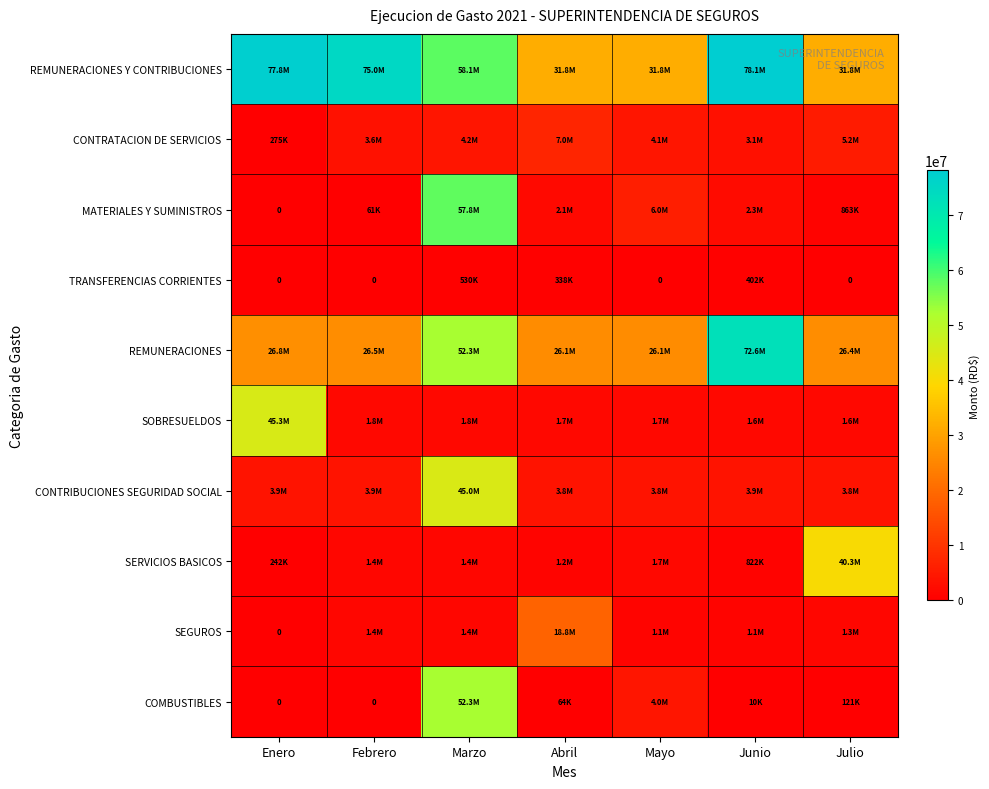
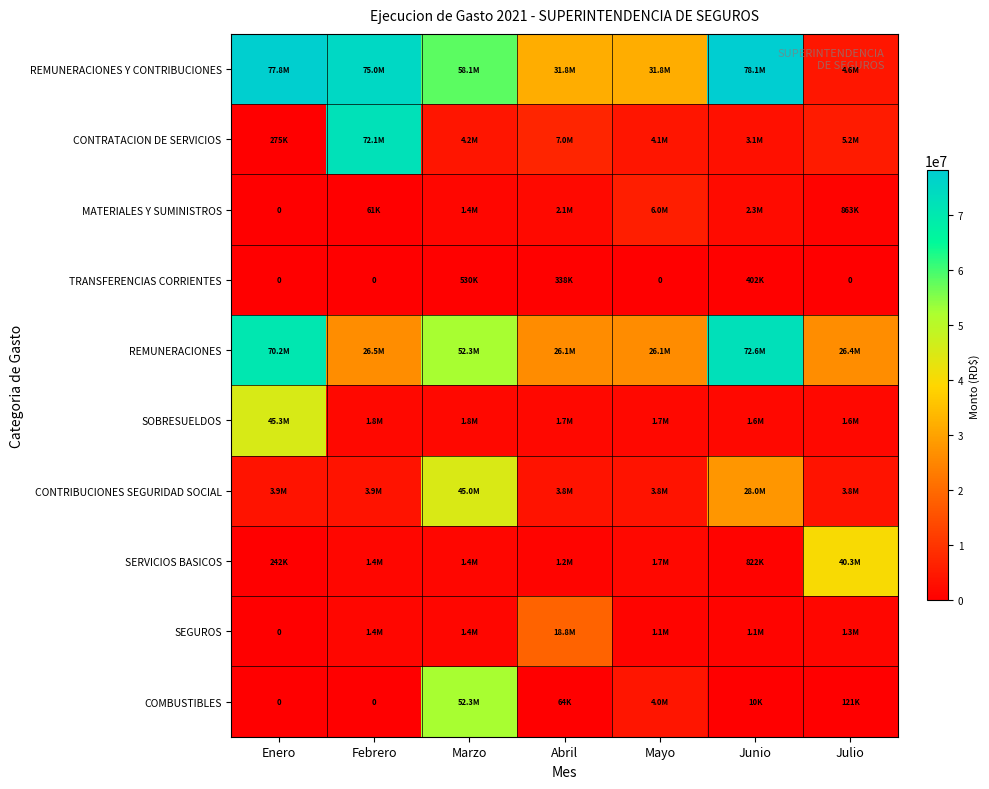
  {
    "REMUNERACIONES Y CONTRIBUCIONES": {
      "Enero": "77.8M",
      "Febrero": "75.0M",
      "Marzo": "58.1M",
      "Abril": "31.8M",
      "Mayo": "31.8M",
      "Junio": "78.1M",
-     "Julio": "31.8M"
+     "Julio": "4.6M"
    },
    "CONTRATACION DE SERVICIOS": {
      "Enero": "275K",
-     "Febrero": "3.6M",
+     "Febrero": "72.1M",
      "Marzo": "4.2M",
      "Abril": "7.0M",
      "Mayo": "4.1M",
      "Junio": "3.1M",
      "Julio": "5.2M"
    },
    "MATERIALES Y SUMINISTROS": {
      "Enero": "0",
      "Febrero": "61K",
-     "Marzo": "57.8M",
+     "Marzo": "1.4M",
      "Abril": "2.1M",
      "Mayo": "6.0M",
      "Junio": "2.3M",
      "Julio": "863K"
    },
    "TRANSFERENCIAS CORRIENTES": {
      "Enero": "0",
      "Febrero": "0",
      "Marzo": "530K",
      "Abril": "338K",
      "Mayo": "0",
      "Junio": "402K",
      "Julio": "0"
    },
    "REMUNERACIONES": {
-     "Enero": "26.8M",
+     "Enero": "70.2M",
      "Febrero": "26.5M",
      "Marzo": "52.3M",
      "Abril": "26.1M",
      "Mayo": "26.1M",
      "Junio": "72.6M",
      "Julio": "26.4M"
    },
    "SOBRESUELDOS": {
      "Enero": "45.3M",
      "Febrero": "1.8M",
      "Marzo": "1.8M",
      "Abril": "1.7M",
      "Mayo": "1.7M",
      "Junio": "1.6M",
      "Julio": "1.6M"
    },
    "CONTRIBUCIONES SEGURIDAD SOCIAL": {
      "Enero": "3.9M",
      "Febrero": "3.9M",
      "Marzo": "45.0M",
      "Abril": "3.8M",
      "Mayo": "3.8M",
-     "Junio": "3.9M",
+     "Junio": "28.0M",
      "Julio": "3.8M"
    },
    "SERVICIOS BASICOS": {
      "Enero": "242K",
      "Febrero": "1.4M",
      "Marzo": "1.4M",
      "Abril": "1.2M",
      "Mayo": "1.7M",
      "Junio": "822K",
      "Julio": "40.3M"
    },
    "SEGUROS": {
      "Enero": "0",
      "Febrero": "1.4M",
      "Marzo": "1.4M",
      "Abril": "18.8M",
      "Mayo": "1.1M",
      "Junio": "1.1M",
      "Julio": "1.3M"
    },
    "COMBUSTIBLES": {
      "Enero": "0",
      "Febrero": "0",
      "Marzo": "52.3M",
      "Abril": "64K",
      "Mayo": "4.0M",
      "Junio": "10K",
      "Julio": "121K"
    }
  }
